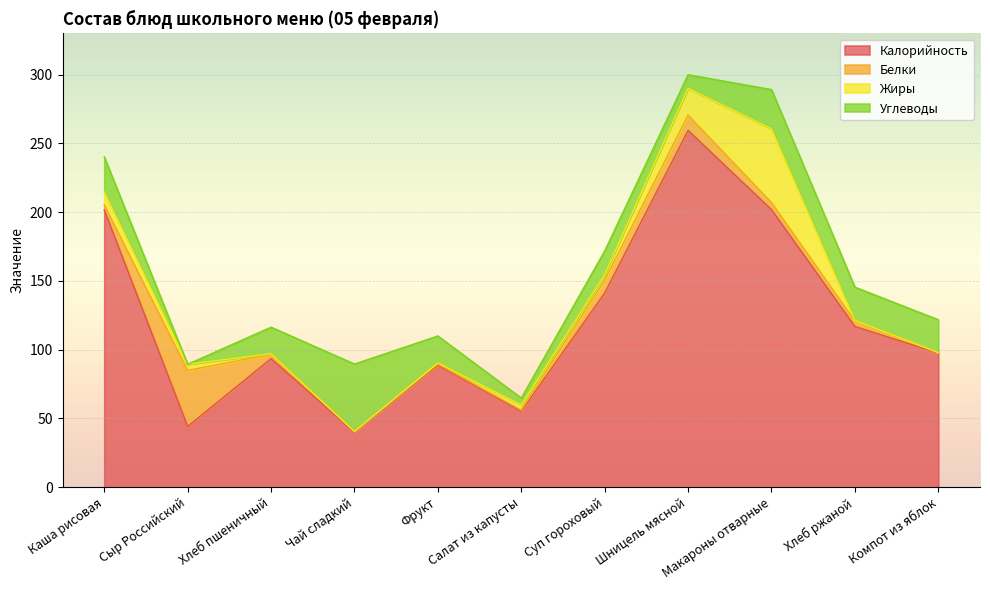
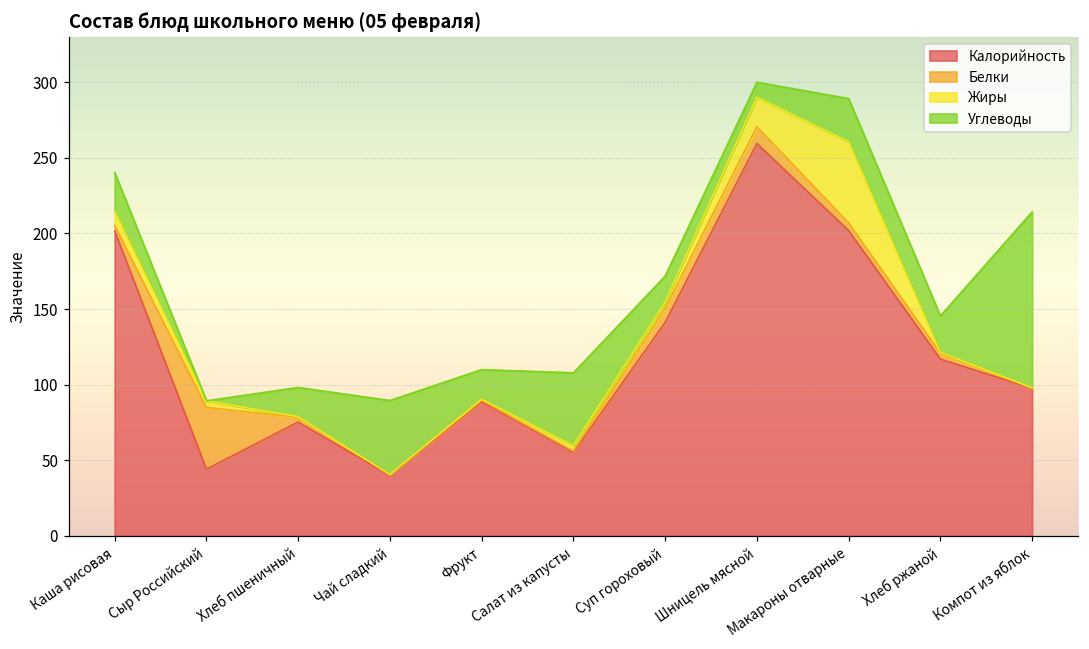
  {
    "Калорийность": {
      "Каша рисовая": 202,
      "Сыр Российский": 44,
-     "Хлеб пшеничный": 94,
+     "Хлеб пшеничный": 75,
      "Суп гороховый": 141,
      "Шницель мясной": 260,
      "Макароны отварные": 202,
      "Хлеб ржаной": 117
    },
    "Белки": {
      "Каша рисовая": 4,
      "Сыр Российский": 41,
      "Суп гороховый": 9,
      "Шницель мясной": 11,
      "Макароны отварные": 5
    },
    "Жиры": {
      "Каша рисовая": 9,
      "Салат из капусты": 4,
      "Суп гороховый": 4,
      "Шницель мясной": 20,
      "Макароны отварные": 54
    },
    "Углеводы": {
      "Каша рисовая": 26,
      "Хлеб пшеничный": 19,
      "Чай сладкий": 49,
      "Фрукт": 20,
-     "Салат из капусты": 5,
+     "Салат из капусты": 48,
      "Суп гороховый": 17,
      "Шницель мясной": 10,
      "Макароны отварные": 29,
      "Хлеб ржаной": 24,
-     "Компот из яблок": 24
+     "Компот из яблок": 116
    }
  }
